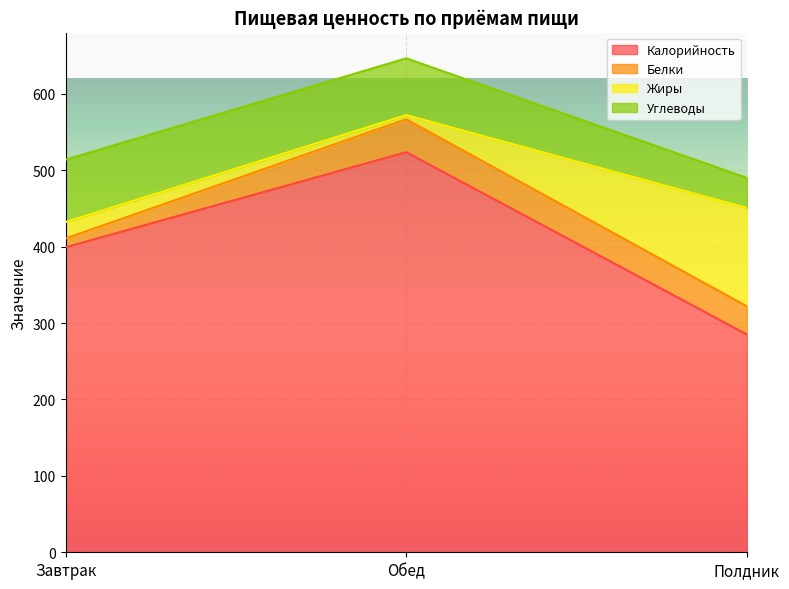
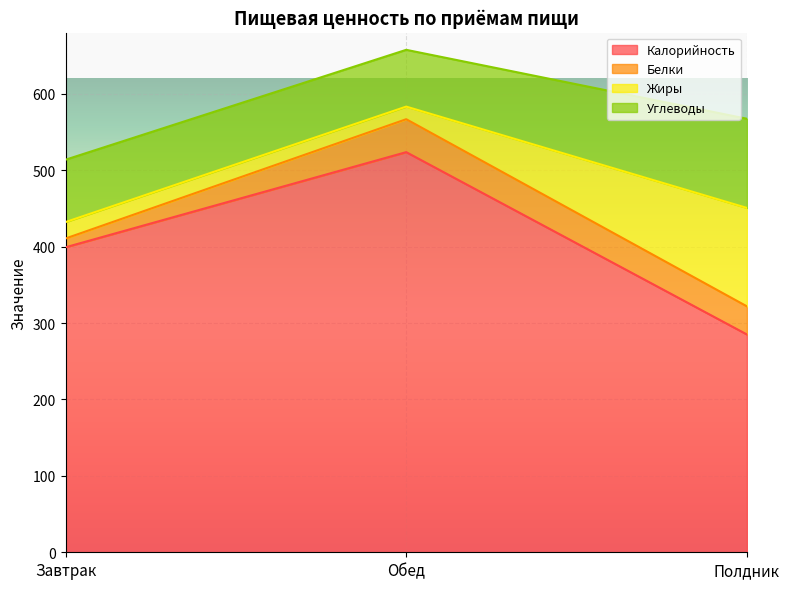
  {
    "Калорийность": {
      "Завтрак": 400,
      "Обед": 520,
      "Полдник": 290
    },
    "Белки": {
      "Завтрак": 10,
      "Обед": 40,
      "Полдник": 40
    },
    "Жиры": {
      "Завтрак": 20,
-     "Обед": 10,
+     "Обед": 20,
      "Полдник": 130
    },
    "Углеводы": {
      "Завтрак": 80,
      "Обед": 70,
-     "Полдник": 40
+     "Полдник": 120
    }
  }
